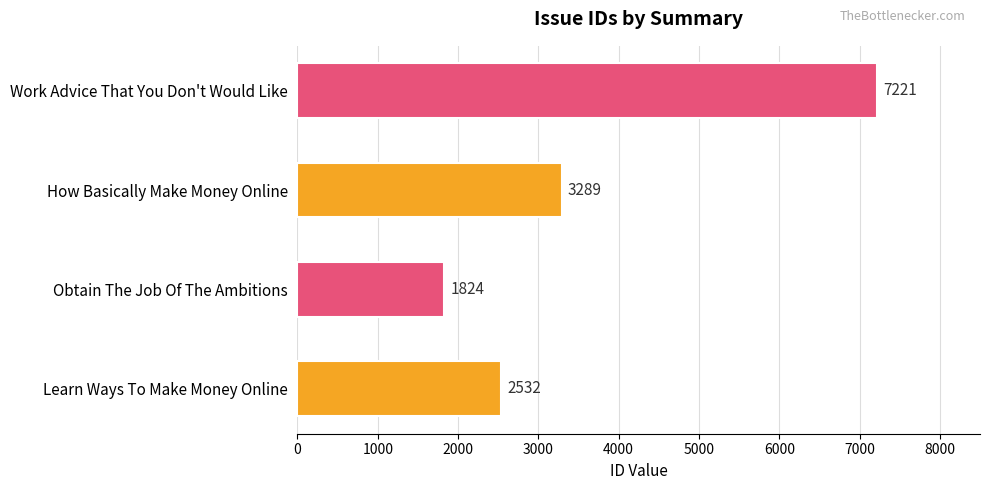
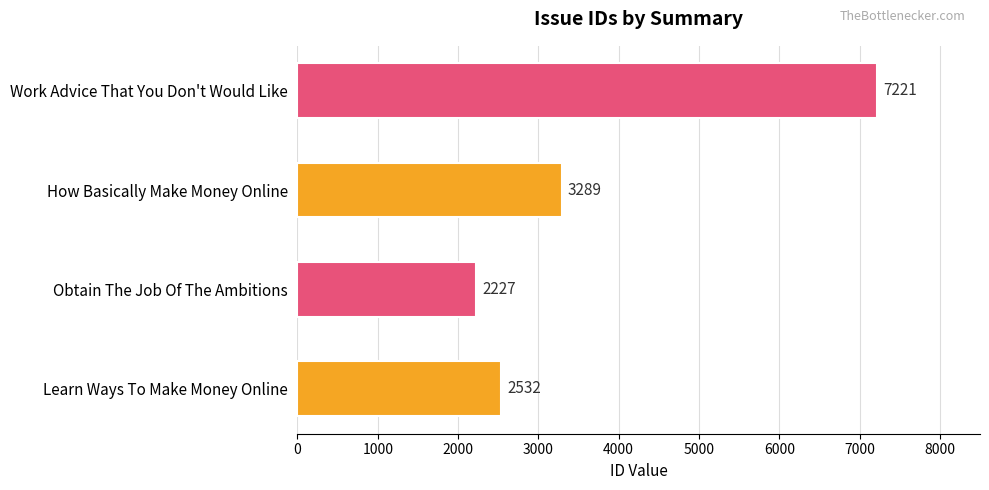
  {
    "Work Advice That You Don't Would Like": 7221,
    "How Basically Make Money Online": 3289,
-   "Obtain The Job Of The Ambitions": 1824,
+   "Obtain The Job Of The Ambitions": 2227,
    "Learn Ways To Make Money Online": 2532
  }
